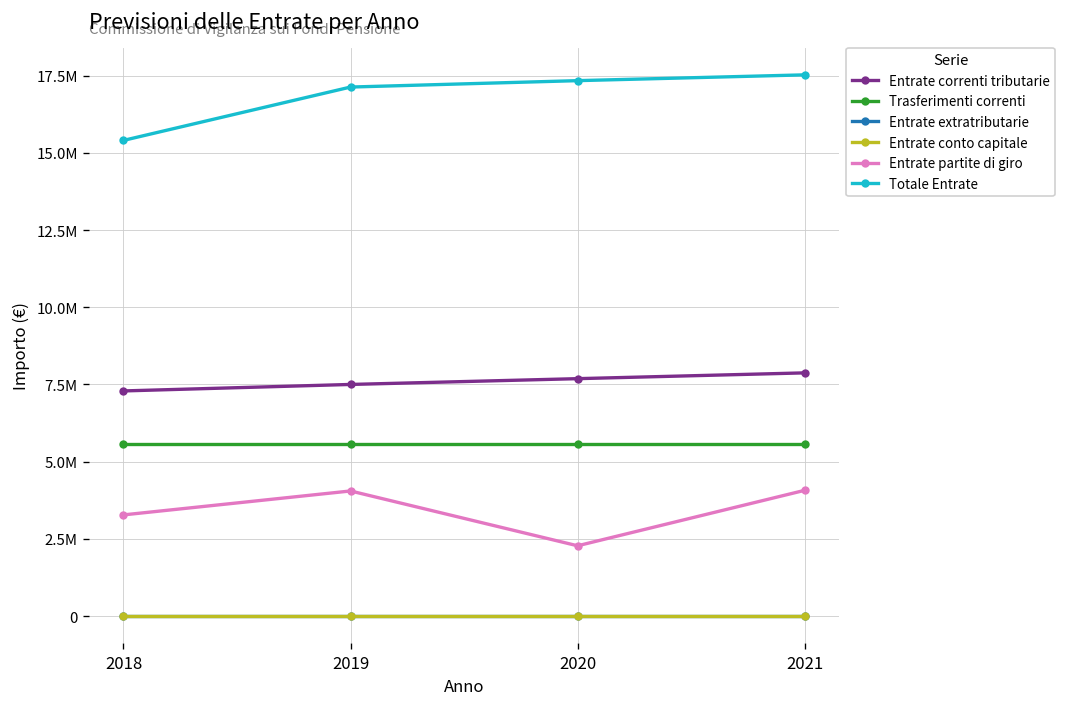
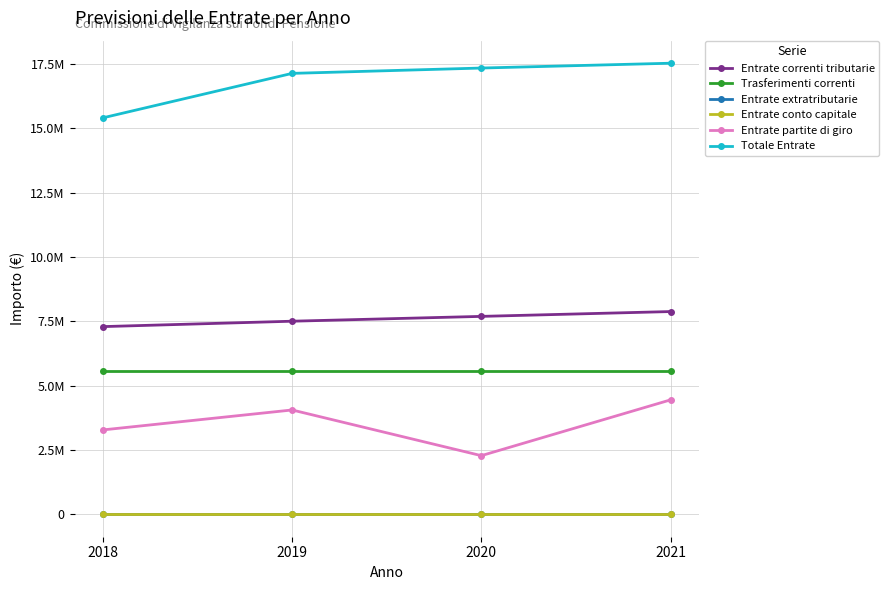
  {
    "Entrate correnti tributarie": {
      "2018": 7300000,
      "2019": 7500000,
      "2020": 7700000,
      "2021": 7900000
    },
    "Trasferimenti correnti": {
      "2018": 5600000,
      "2019": 5600000,
      "2020": 5600000,
      "2021": 5600000
    },
    "Entrate conto capitale": {
      "2018": 0,
      "2019": 0,
      "2020": 0,
      "2021": 0
    },
    "Entrate partite di giro": {
      "2018": 3300000,
      "2019": 4100000,
      "2020": 2300000,
-     "2021": 4100000
+     "2021": 4400000
    },
    "Totale Entrate": {
      "2018": 15400000,
      "2019": 17100000,
      "2020": 17300000,
      "2021": 17500000
    }
  }
